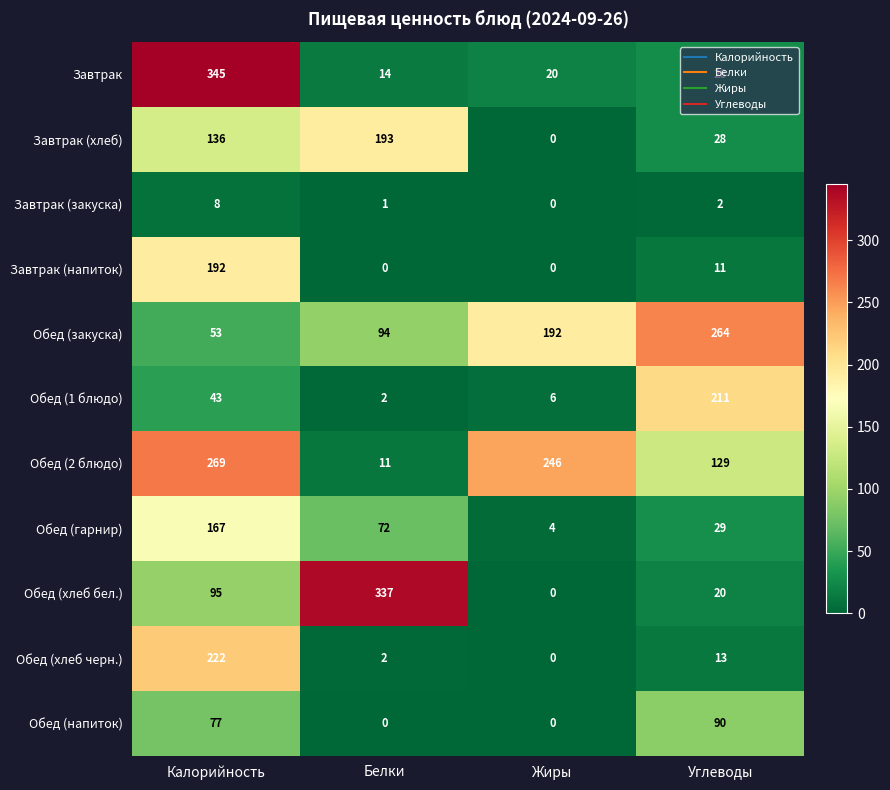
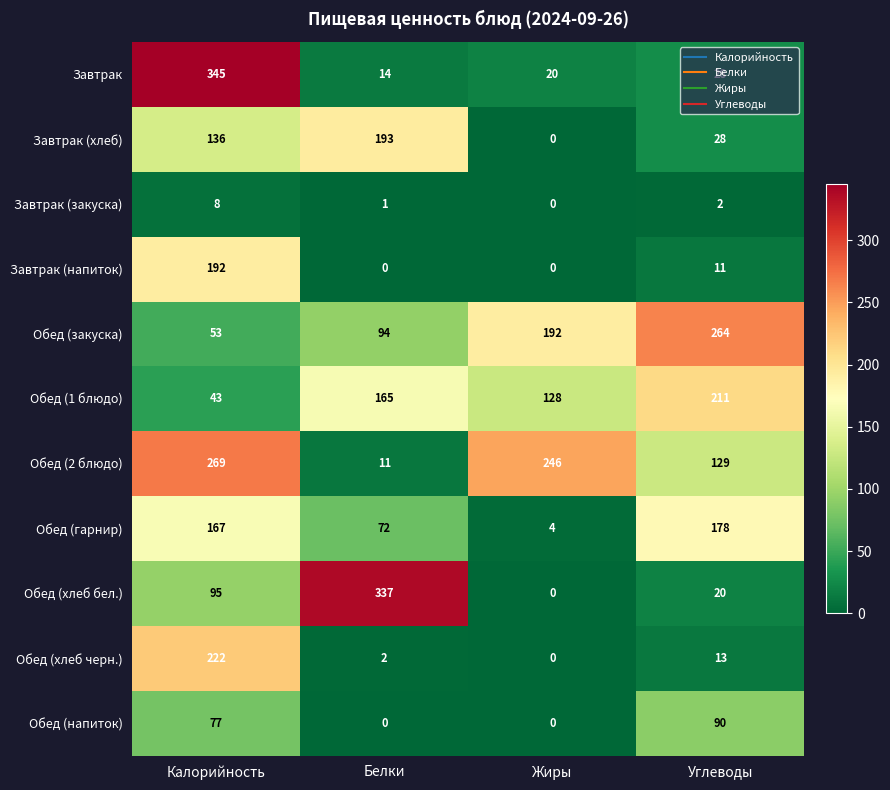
  {
    "Завтрак": {
      "Калорийность": 345,
      "Белки": 14,
      "Жиры": 20
    },
    "Завтрак (хлеб)": {
      "Калорийность": 136,
      "Белки": 193,
      "Жиры": 0,
      "Углеводы": 28
    },
    "Завтрак (закуска)": {
      "Калорийность": 8,
      "Белки": 1,
      "Жиры": 0,
      "Углеводы": 2
    },
    "Завтрак (напиток)": {
      "Калорийность": 192,
      "Белки": 0,
      "Жиры": 0,
      "Углеводы": 11
    },
    "Обед (закуска)": {
      "Калорийность": 53,
      "Белки": 94,
      "Жиры": 192,
      "Углеводы": 264
    },
    "Обед (1 блюдо)": {
      "Калорийность": 43,
-     "Белки": 2,
-     "Жиры": 6,
+     "Белки": 165,
+     "Жиры": 128,
      "Углеводы": 211
    },
    "Обед (2 блюдо)": {
      "Калорийность": 269,
      "Белки": 11,
      "Жиры": 246,
      "Углеводы": 129
    },
    "Обед (гарнир)": {
      "Калорийность": 167,
      "Белки": 72,
      "Жиры": 4,
-     "Углеводы": 29
+     "Углеводы": 178
    },
    "Обед (хлеб бел.)": {
      "Калорийность": 95,
      "Белки": 337,
      "Жиры": 0,
      "Углеводы": 20
    },
    "Обед (хлеб черн.)": {
      "Калорийность": 222,
      "Белки": 2,
      "Жиры": 0,
      "Углеводы": 13
    },
    "Обед (напиток)": {
      "Калорийность": 77,
      "Белки": 0,
      "Жиры": 0,
      "Углеводы": 90
    }
  }
